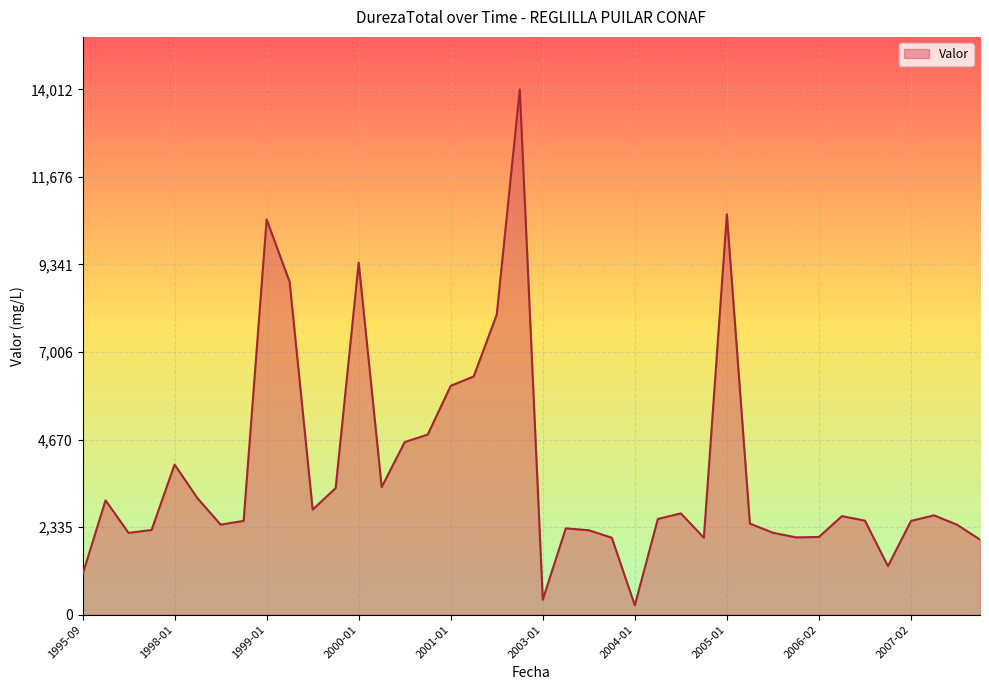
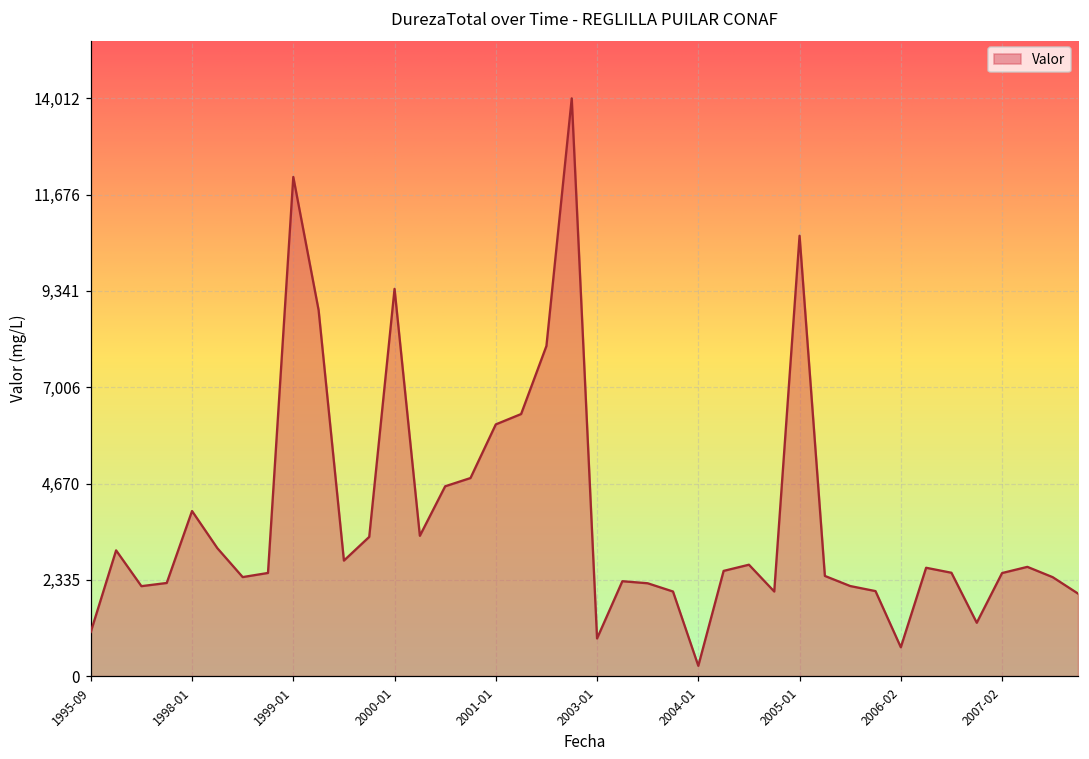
  {
    "1995-09": "1,100",
    "1998-01": "4,000",
-   "1999-01": "10,500",
+   "1999-01": "12,100",
    "2000-01": "9,400",
    "2001-01": "6,100",
-   "2003-01": "400",
+   "2003-01": "900",
    "2004-01": "300",
    "2005-01": "10,700",
-   "2006-02": "2,100",
+   "2006-02": "700",
    "2007-02": "2,500"
  }
